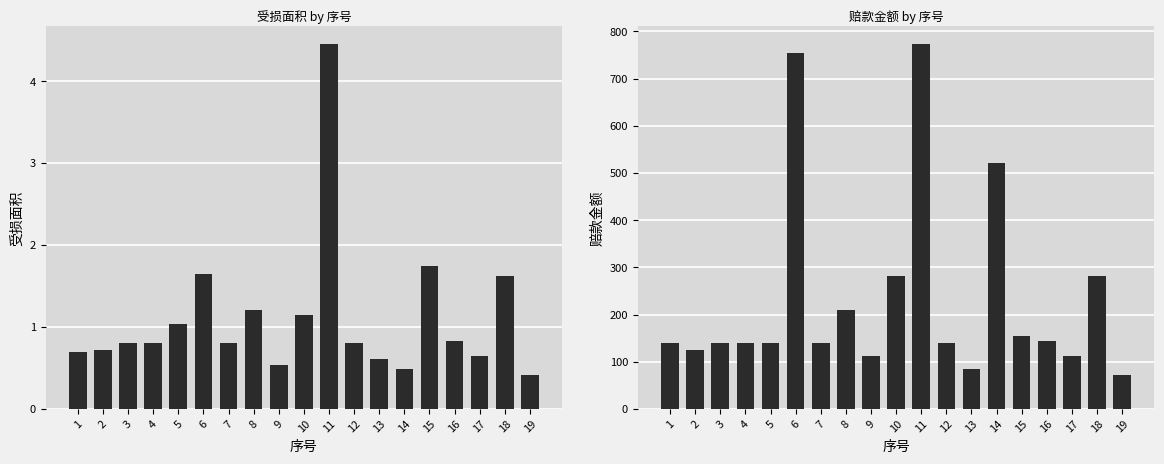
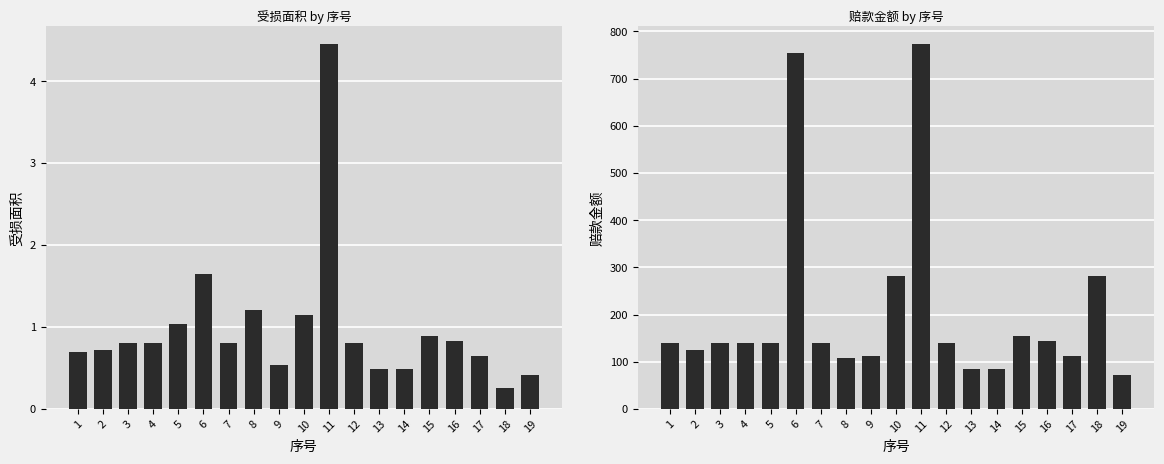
  {
    "受损面积 by 序号": {
      "1": 0.7,
      "2": 0.7,
      "3": 0.8,
      "4": 0.8,
      "5": 1.0,
      "6": 1.7,
      "7": 0.8,
      "8": 1.2,
      "9": 0.5,
      "10": 1.2,
      "11": 4.5,
      "12": 0.8,
-     "13": 0.6,
+     "13": 0.5,
      "14": 0.5,
-     "15": 1.7,
+     "15": 0.9,
      "16": 0.8,
      "17": 0.7,
-     "18": 1.6,
+     "18": 0.3,
      "19": 0.4
    },
    "赔款金额 by 序号": {
      "1": 140,
      "2": 130,
      "3": 140,
      "4": 140,
      "5": 140,
      "6": 750,
      "7": 140,
-     "8": 210,
+     "8": 110,
      "9": 110,
      "10": 280,
      "11": 770,
      "12": 140,
      "13": 90,
-     "14": 520,
+     "14": 90,
      "15": 150,
      "16": 140,
      "17": 110,
      "18": 280,
      "19": 70
    }
  }
